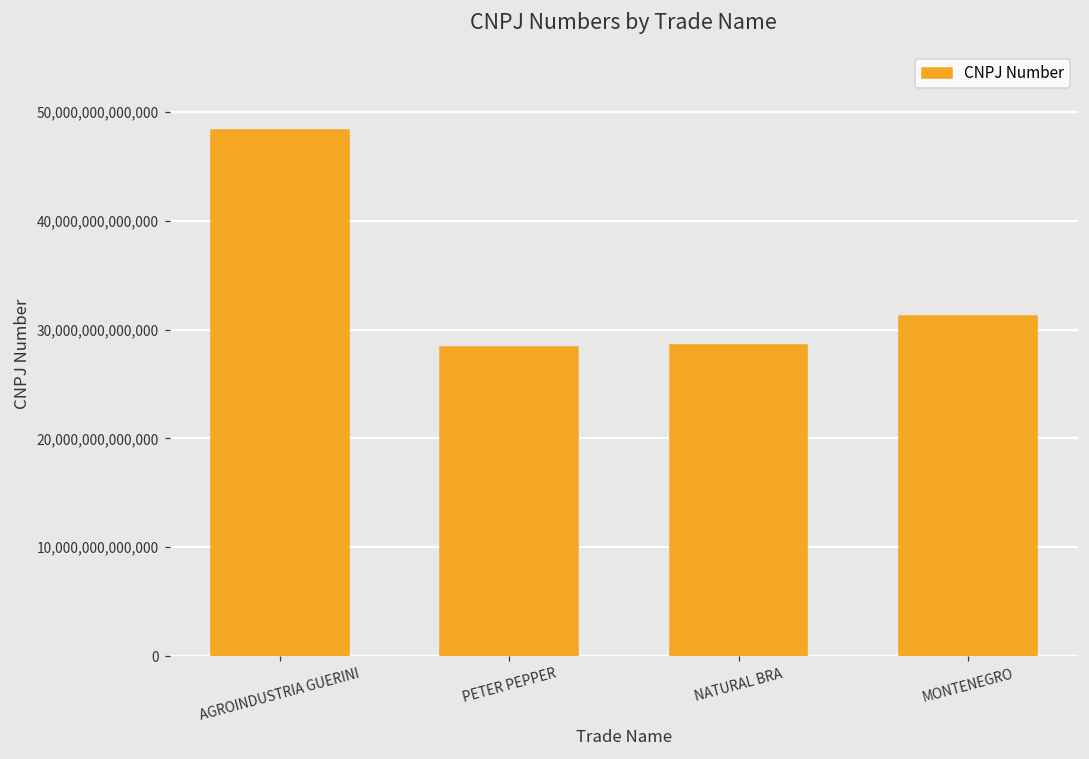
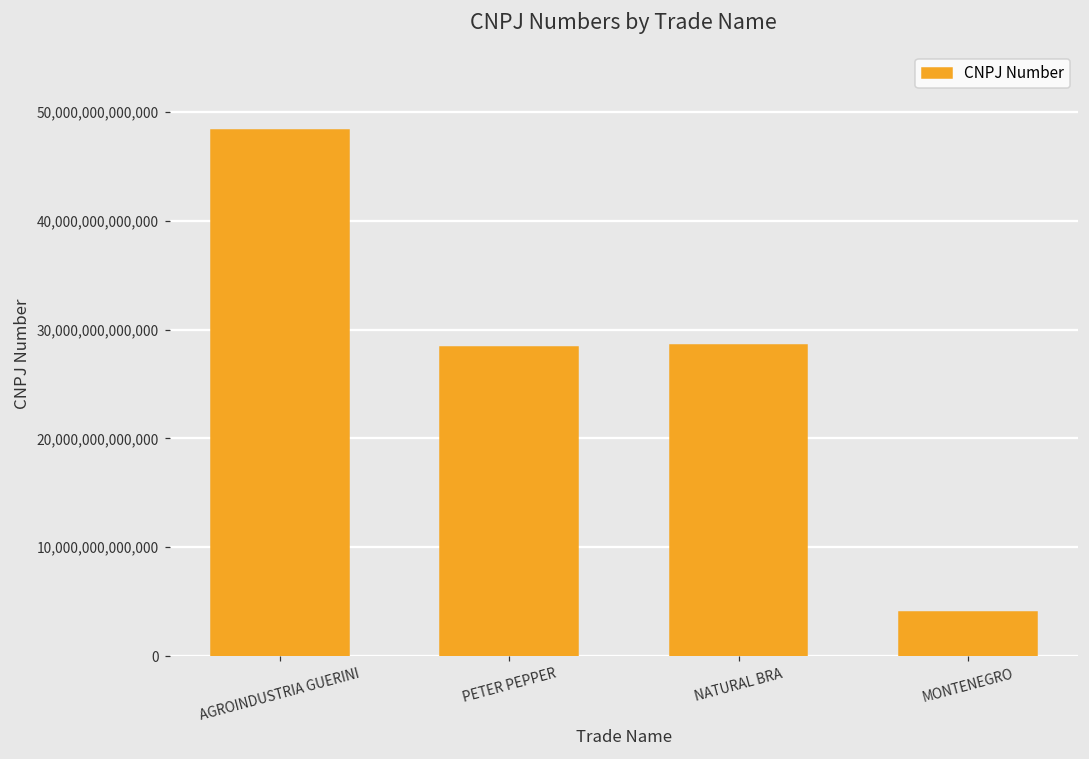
  {
    "AGROINDUSTRIA GUERINI": "48,000,000,000,000",
    "PETER PEPPER": "28,000,000,000,000",
    "NATURAL BRA": "29,000,000,000,000",
-   "MONTENEGRO": "31,000,000,000,000"
+   "MONTENEGRO": "4,000,000,000,000"
  }
